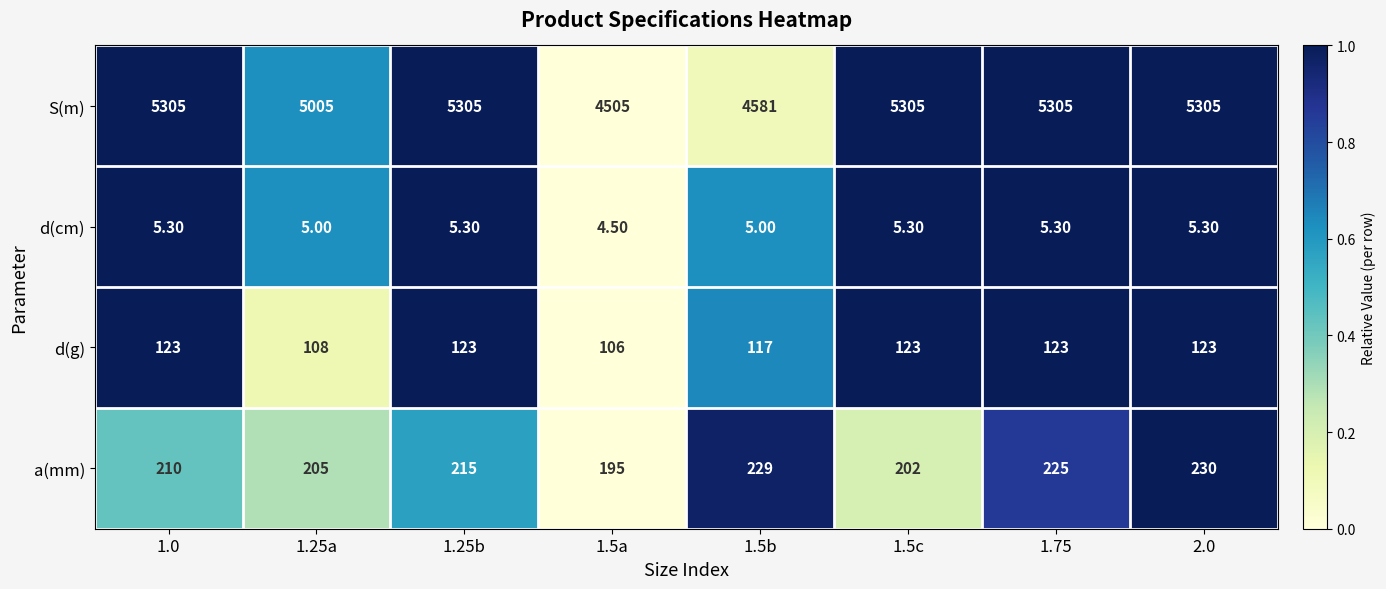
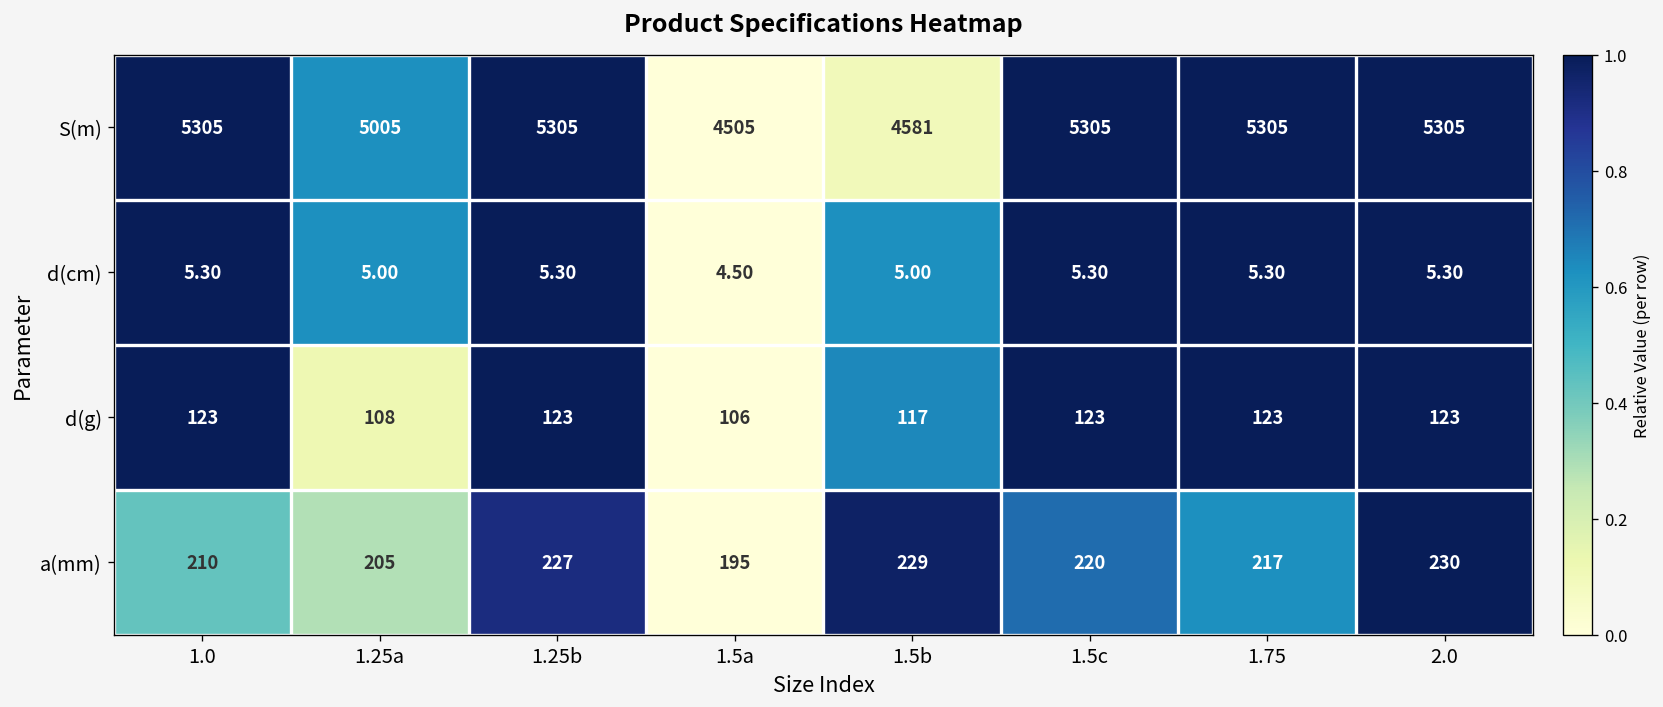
  {
    "S(m)": {
      "1.0": 5305,
      "1.25a": 5005,
      "1.25b": 5305,
      "1.5a": 4505,
      "1.5b": 4581,
      "1.5c": 5305,
      "1.75": 5305,
      "2.0": 5305
    },
    "d(cm)": {
      "1.0": 5.30,
      "1.25a": 5.00,
      "1.25b": 5.30,
      "1.5a": 4.50,
      "1.5b": 5.00,
      "1.5c": 5.30,
      "1.75": 5.30,
      "2.0": 5.30
    },
    "d(g)": {
      "1.0": 123,
      "1.25a": 108,
      "1.25b": 123,
      "1.5a": 106,
      "1.5b": 117,
      "1.5c": 123,
      "1.75": 123,
      "2.0": 123
    },
    "a(mm)": {
      "1.0": 210,
      "1.25a": 205,
-     "1.25b": 215,
+     "1.25b": 227,
      "1.5a": 195,
      "1.5b": 229,
-     "1.5c": 202,
-     "1.75": 225,
+     "1.5c": 220,
+     "1.75": 217,
      "2.0": 230
    }
  }
